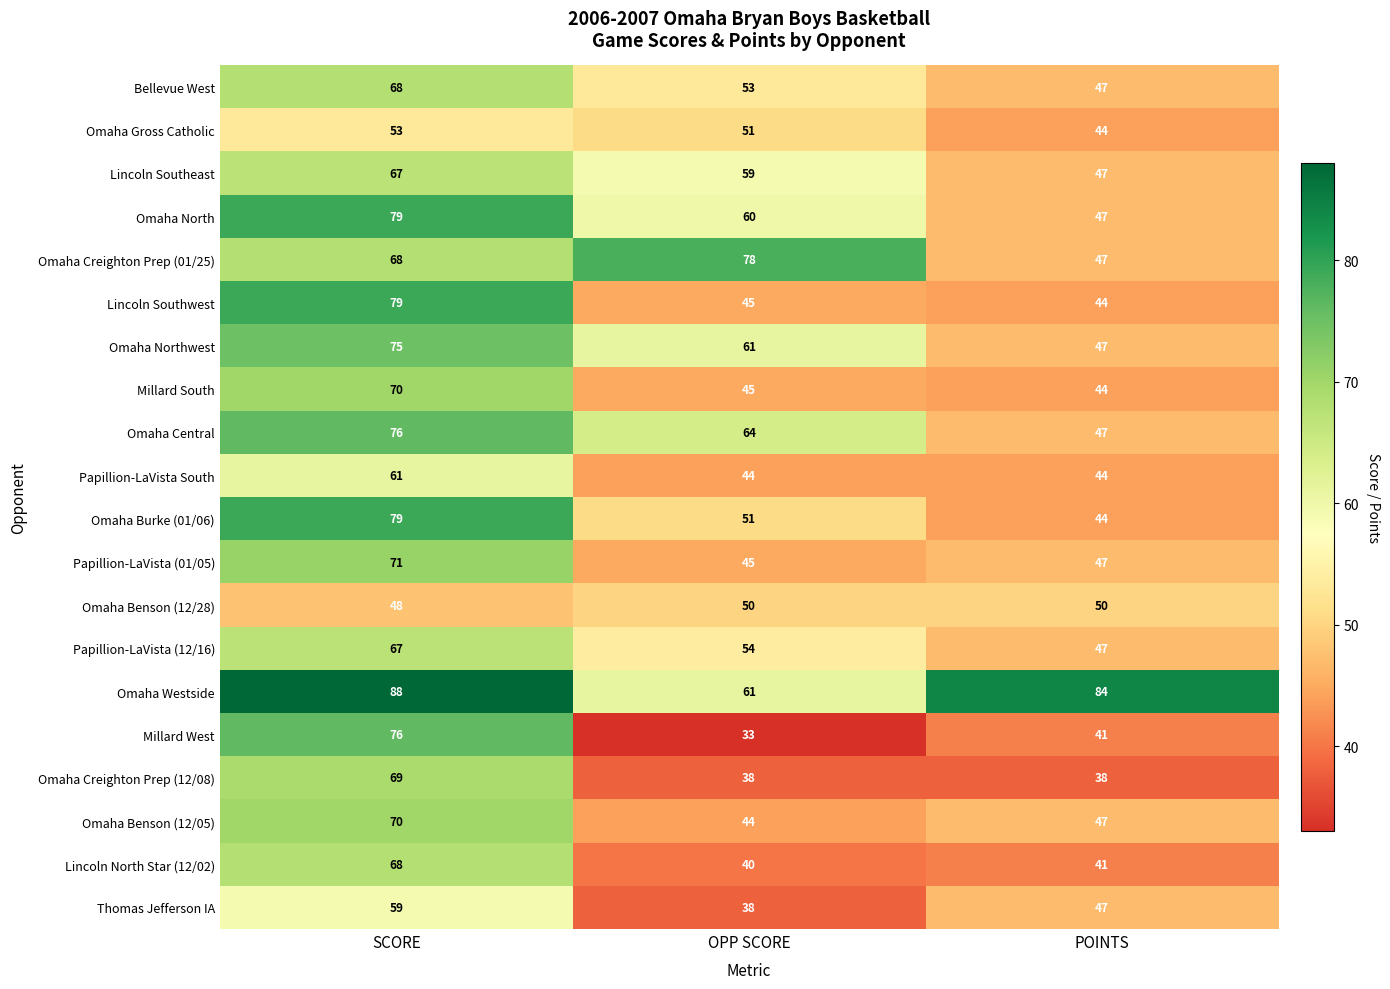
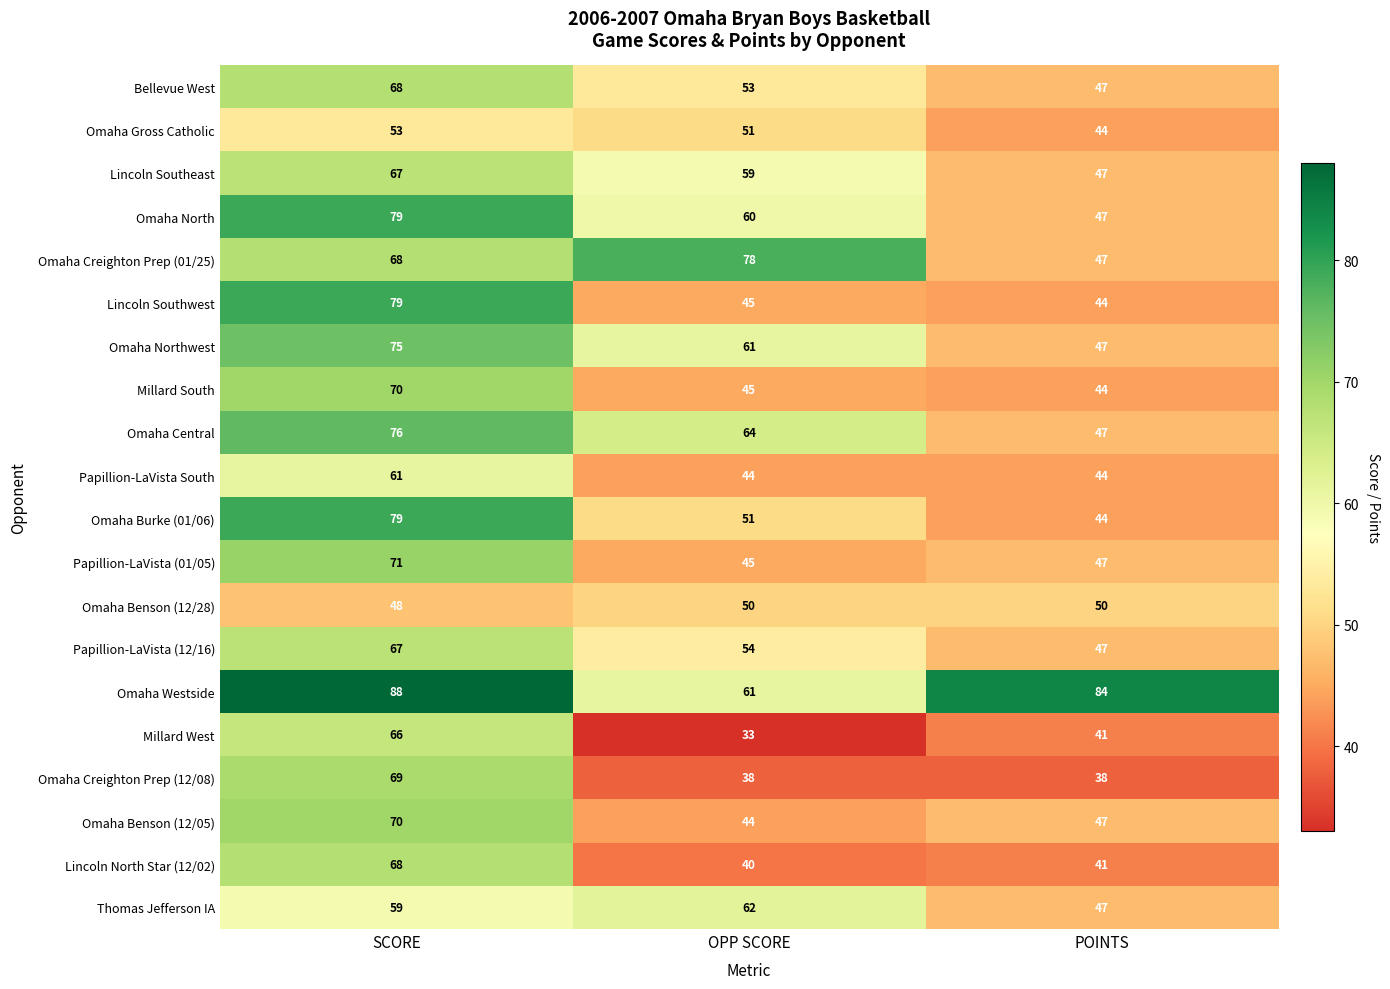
  {
    "Bellevue West": {
      "SCORE": 68,
      "OPP SCORE": 53,
      "POINTS": 47
    },
    "Omaha Gross Catholic": {
      "SCORE": 53,
      "OPP SCORE": 51,
      "POINTS": 44
    },
    "Lincoln Southeast": {
      "SCORE": 67,
      "OPP SCORE": 59,
      "POINTS": 47
    },
    "Omaha North": {
      "SCORE": 79,
      "OPP SCORE": 60,
      "POINTS": 47
    },
    "Omaha Creighton Prep (01/25)": {
      "SCORE": 68,
      "OPP SCORE": 78,
      "POINTS": 47
    },
    "Lincoln Southwest": {
      "SCORE": 79,
      "OPP SCORE": 45,
      "POINTS": 44
    },
    "Omaha Northwest": {
      "SCORE": 75,
      "OPP SCORE": 61,
      "POINTS": 47
    },
    "Millard South": {
      "SCORE": 70,
      "OPP SCORE": 45,
      "POINTS": 44
    },
    "Omaha Central": {
      "SCORE": 76,
      "OPP SCORE": 64,
      "POINTS": 47
    },
    "Papillion-LaVista South": {
      "SCORE": 61,
      "OPP SCORE": 44,
      "POINTS": 44
    },
    "Omaha Burke (01/06)": {
      "SCORE": 79,
      "OPP SCORE": 51,
      "POINTS": 44
    },
    "Papillion-LaVista (01/05)": {
      "SCORE": 71,
      "OPP SCORE": 45,
      "POINTS": 47
    },
    "Omaha Benson (12/28)": {
      "SCORE": 48,
      "OPP SCORE": 50,
      "POINTS": 50
    },
    "Papillion-LaVista (12/16)": {
      "SCORE": 67,
      "OPP SCORE": 54,
      "POINTS": 47
    },
    "Omaha Westside": {
      "SCORE": 88,
      "OPP SCORE": 61,
      "POINTS": 84
    },
    "Millard West": {
-     "SCORE": 76,
+     "SCORE": 66,
      "OPP SCORE": 33,
      "POINTS": 41
    },
    "Omaha Creighton Prep (12/08)": {
      "SCORE": 69,
      "OPP SCORE": 38,
      "POINTS": 38
    },
    "Omaha Benson (12/05)": {
      "SCORE": 70,
      "OPP SCORE": 44,
      "POINTS": 47
    },
    "Lincoln North Star (12/02)": {
      "SCORE": 68,
      "OPP SCORE": 40,
      "POINTS": 41
    },
    "Thomas Jefferson IA": {
      "SCORE": 59,
-     "OPP SCORE": 38,
+     "OPP SCORE": 62,
      "POINTS": 47
    }
  }
